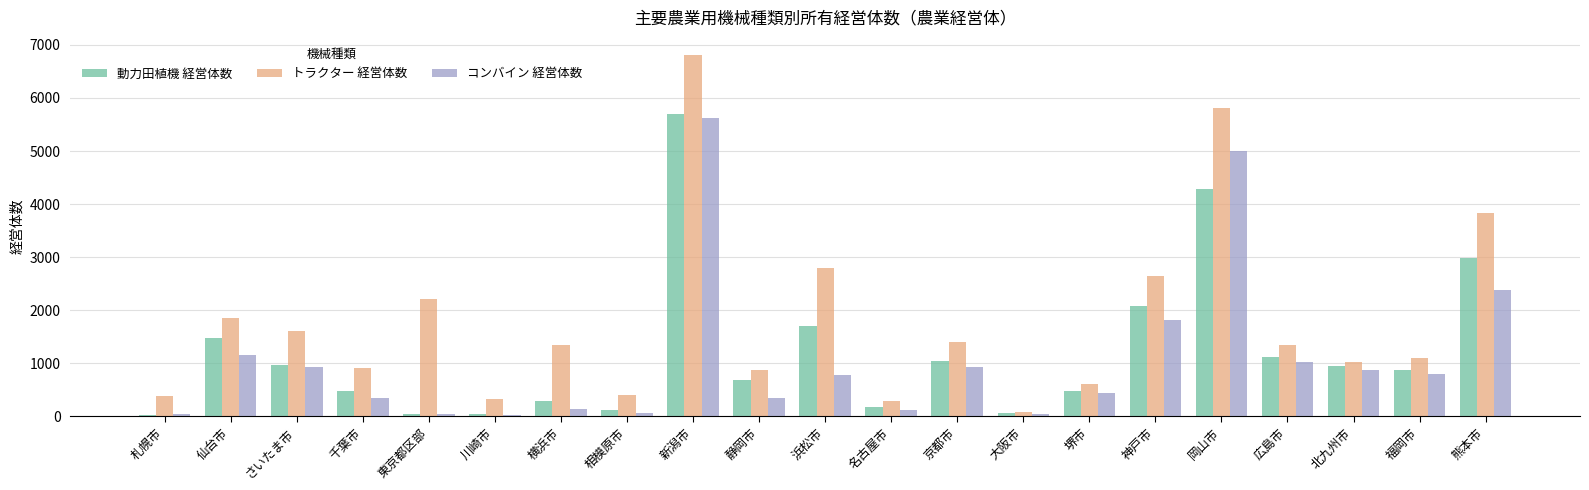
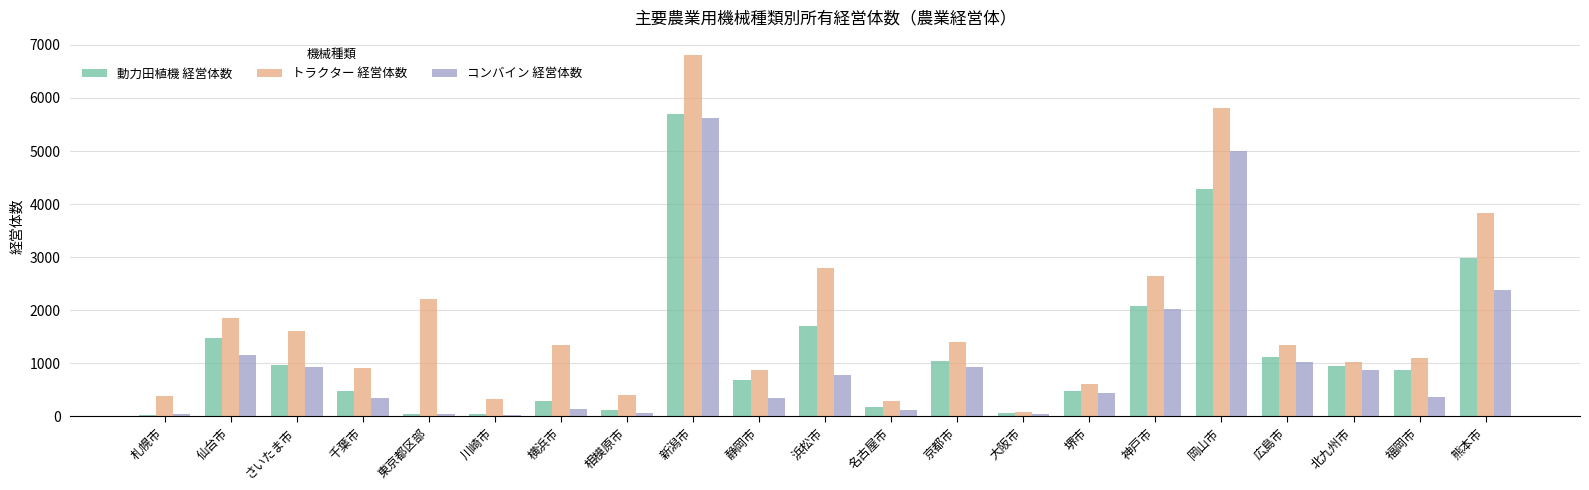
  {
    "動力田植機 経営体数": {
      "仙台市": 1500,
      "さいたま市": 1000,
      "千葉市": 500,
      "横浜市": 300,
      "相模原市": 100,
      "新潟市": 5700,
      "静岡市": 700,
      "浜松市": 1700,
      "名古屋市": 200,
      "京都市": 1000,
      "大阪市": 100,
      "堺市": 500,
      "神戸市": 2100,
      "岡山市": 4300,
      "広島市": 1100,
      "北九州市": 900,
      "福岡市": 900,
      "熊本市": 3000
    },
    "トラクター 経営体数": {
      "札幌市": 400,
      "仙台市": 1800,
      "さいたま市": 1600,
      "千葉市": 900,
      "東京都区部": 2200,
      "川崎市": 300,
      "横浜市": 1300,
      "相模原市": 400,
      "新潟市": 6800,
      "静岡市": 900,
      "浜松市": 2800,
      "名古屋市": 300,
      "京都市": 1400,
      "大阪市": 100,
      "堺市": 600,
      "神戸市": 2600,
      "岡山市": 5800,
      "広島市": 1400,
      "北九州市": 1000,
      "福岡市": 1100,
      "熊本市": 3800
    },
    "コンバイン 経営体数": {
      "仙台市": 1200,
      "さいたま市": 900,
      "千葉市": 300,
      "横浜市": 100,
      "相模原市": 100,
      "新潟市": 5600,
      "静岡市": 300,
      "浜松市": 800,
      "名古屋市": 100,
      "京都市": 900,
      "堺市": 400,
-     "神戸市": 1800,
+     "神戸市": 2000,
      "岡山市": 5000,
      "広島市": 1000,
      "北九州市": 900,
-     "福岡市": 800,
+     "福岡市": 400,
      "熊本市": 2400
    }
  }
